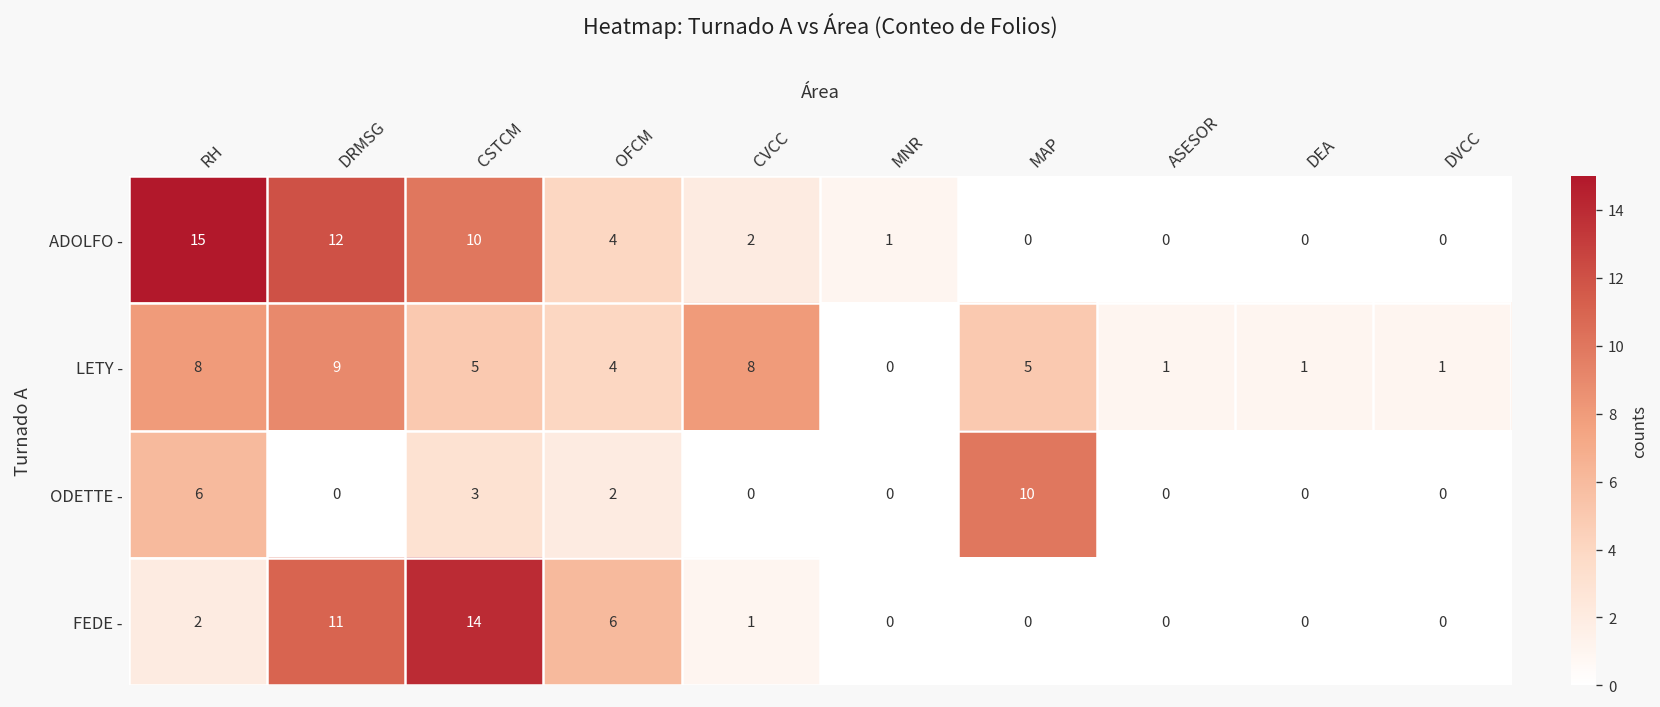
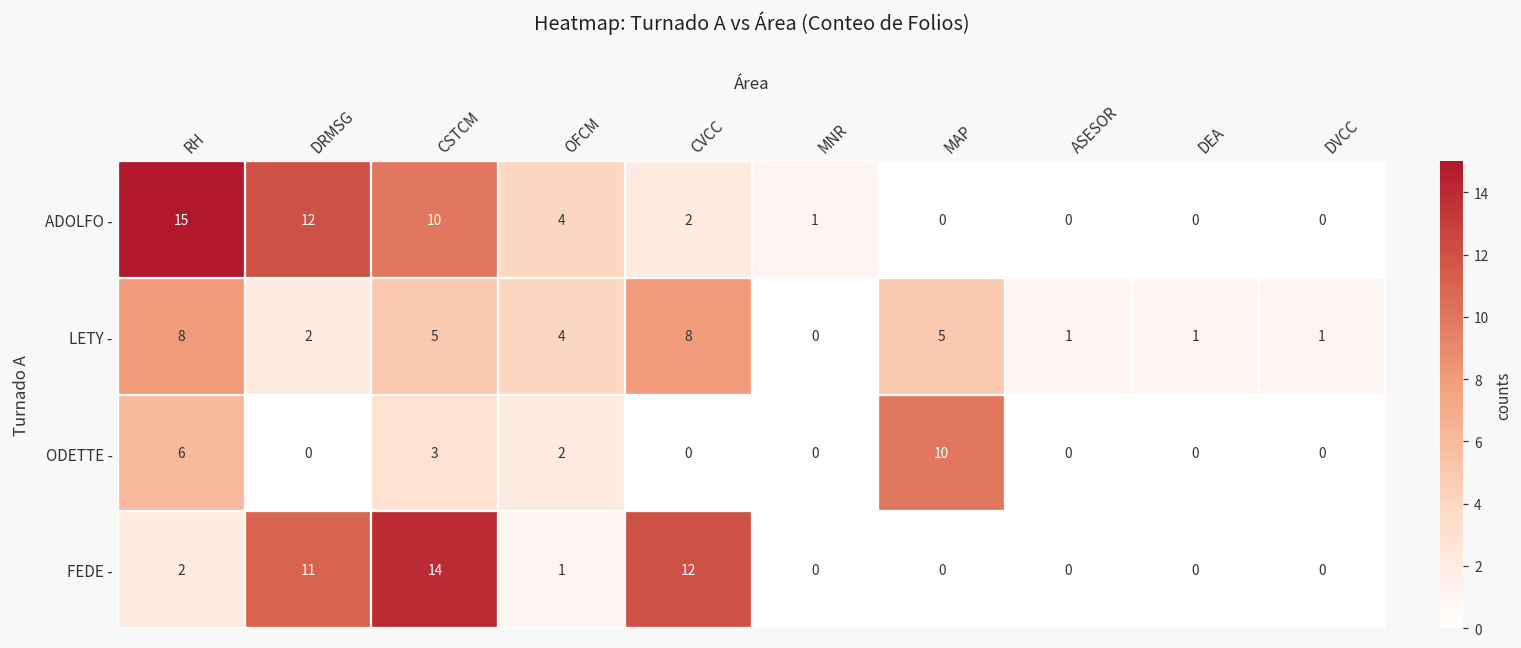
  {
    "ADOLFO -": {
      "RH": 15,
      "DRMSG": 12,
      "CSTCM": 10,
      "OFCM": 4,
      "CVCC": 2,
      "MNR": 1,
      "MAP": 0,
      "ASESOR": 0,
      "DEA": 0,
      "DVCC": 0
    },
    "LETY -": {
      "RH": 8,
-     "DRMSG": 9,
+     "DRMSG": 2,
      "CSTCM": 5,
      "OFCM": 4,
      "CVCC": 8,
      "MNR": 0,
      "MAP": 5,
      "ASESOR": 1,
      "DEA": 1,
      "DVCC": 1
    },
    "ODETTE -": {
      "RH": 6,
      "DRMSG": 0,
      "CSTCM": 3,
      "OFCM": 2,
      "CVCC": 0,
      "MNR": 0,
      "MAP": 10,
      "ASESOR": 0,
      "DEA": 0,
      "DVCC": 0
    },
    "FEDE -": {
      "RH": 2,
      "DRMSG": 11,
      "CSTCM": 14,
-     "OFCM": 6,
-     "CVCC": 1,
+     "OFCM": 1,
+     "CVCC": 12,
      "MNR": 0,
      "MAP": 0,
      "ASESOR": 0,
      "DEA": 0,
      "DVCC": 0
    }
  }
